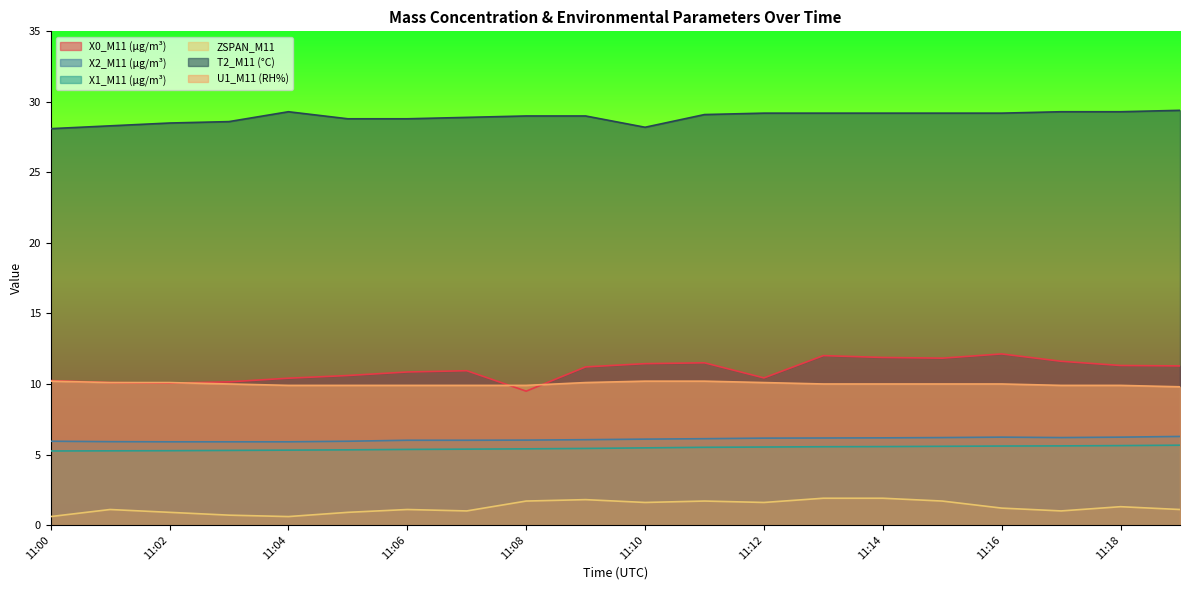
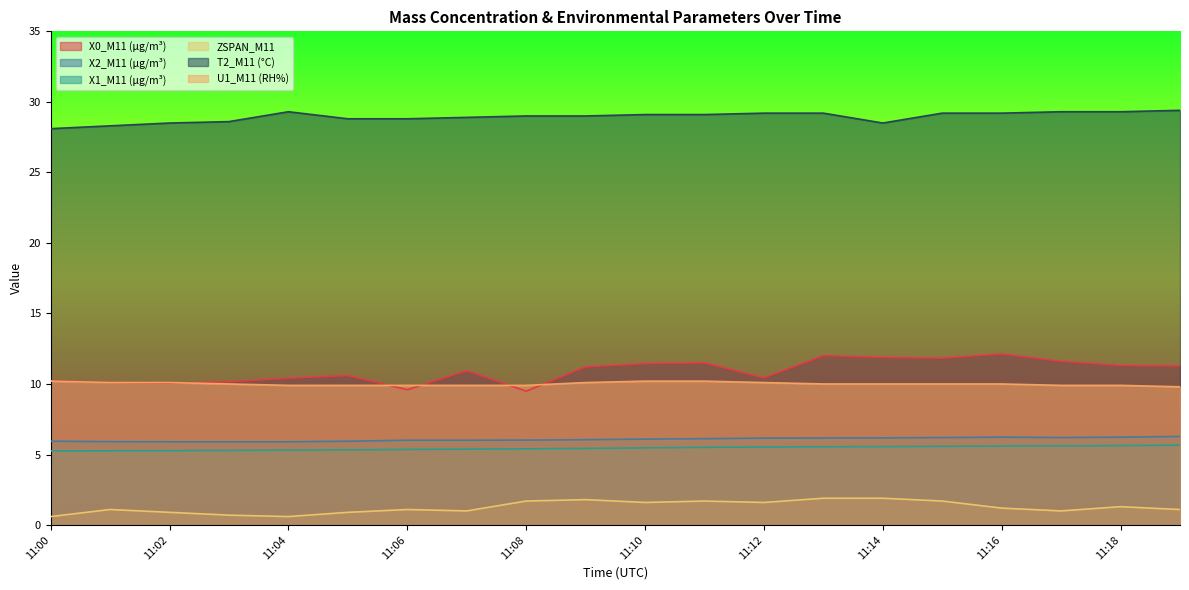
  {
    "X0_M11 (μg/m³)": {
      "11:04": 10.4,
-     "11:06": 10.9,
+     "11:06": 9.6,
      "11:08": 9.5,
      "11:10": 11.4,
      "11:12": 10.4,
      "11:14": 11.9,
      "11:16": 12.1,
      "11:18": 11.3
    },
    "T2_M11 (°C)": {
      "11:00": 28.1,
      "11:02": 28.5,
      "11:04": 29.3,
      "11:06": 28.8,
      "11:08": 29.0,
-     "11:10": 28.2,
+     "11:10": 29.1,
      "11:12": 29.2,
-     "11:14": 29.2,
+     "11:14": 28.5,
      "11:16": 29.2,
      "11:18": 29.3
    }
  }
